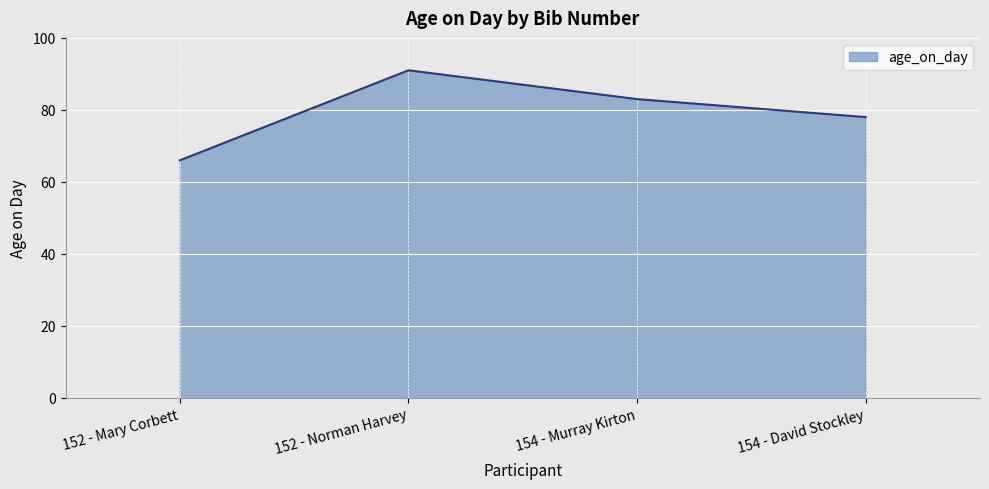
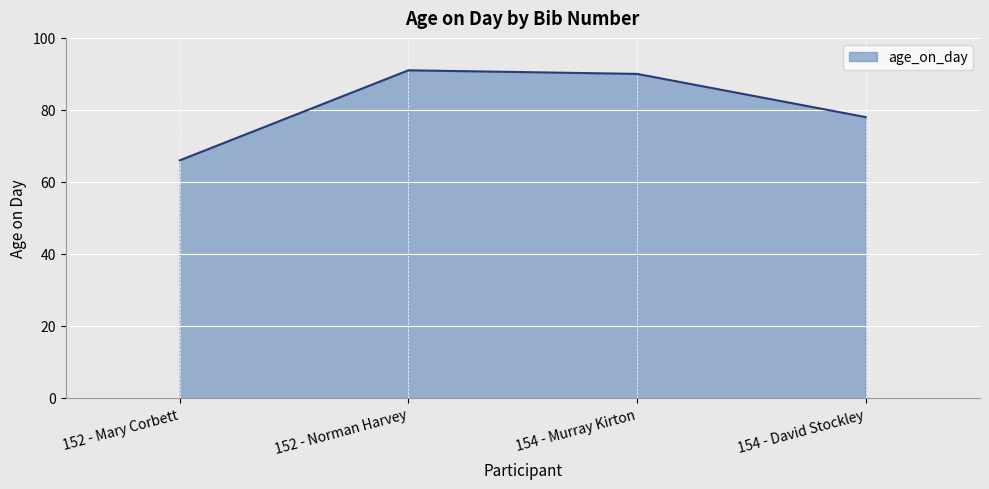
  {
    "152 - Mary Corbett": 66,
    "152 - Norman Harvey": 91,
-   "154 - Murray Kirton": 83,
+   "154 - Murray Kirton": 90,
    "154 - David Stockley": 78
  }
